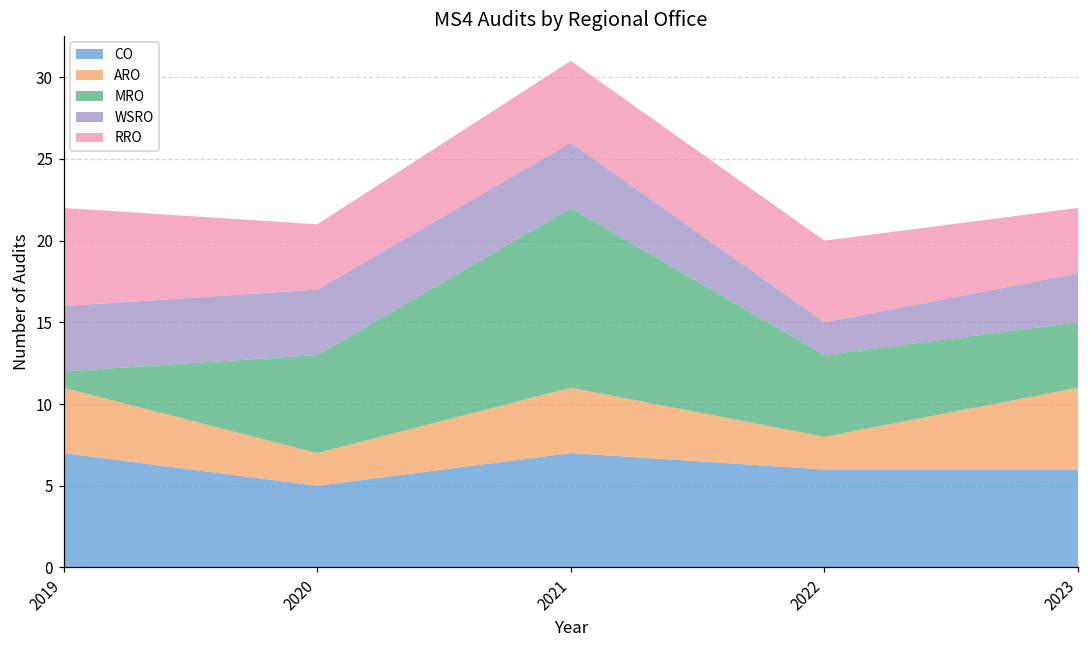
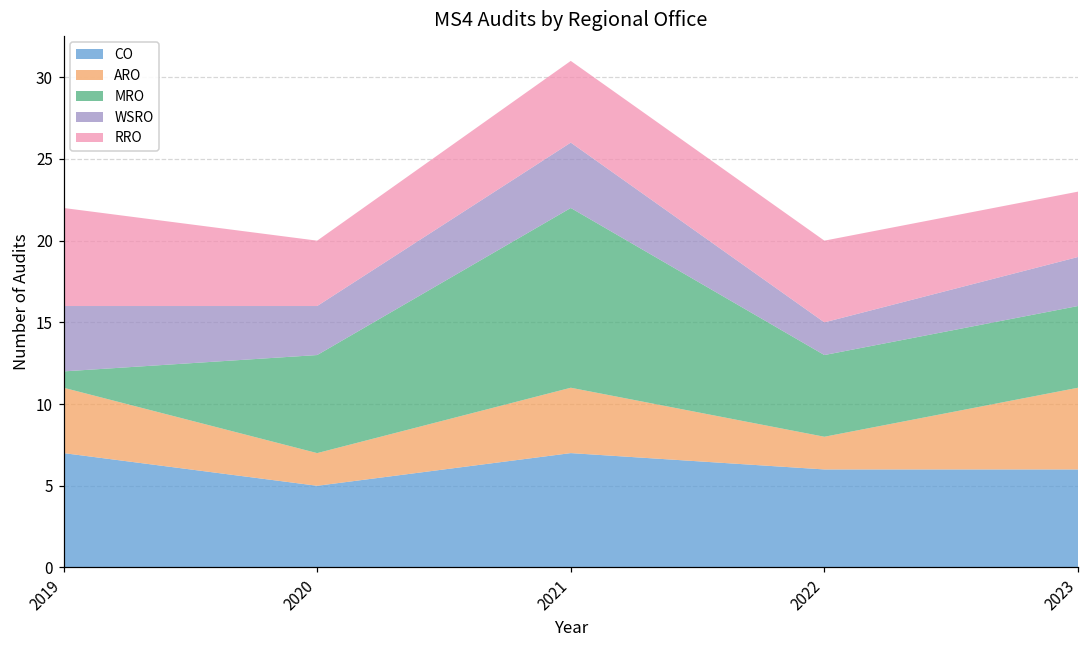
  {
    "CO": {
      "2019": 7,
      "2020": 5,
      "2021": 7,
      "2022": 6,
      "2023": 6
    },
    "ARO": {
      "2019": 4,
      "2020": 2,
      "2021": 4,
      "2022": 2,
      "2023": 5
    },
    "MRO": {
      "2019": 1,
      "2020": 6,
      "2021": 11,
      "2022": 5,
-     "2023": 4
+     "2023": 5
    },
    "WSRO": {
      "2019": 4,
-     "2020": 4,
+     "2020": 3,
      "2021": 4,
      "2022": 2,
      "2023": 3
    },
    "RRO": {
      "2019": 6,
      "2020": 4,
      "2021": 5,
      "2022": 5,
      "2023": 4
    }
  }
